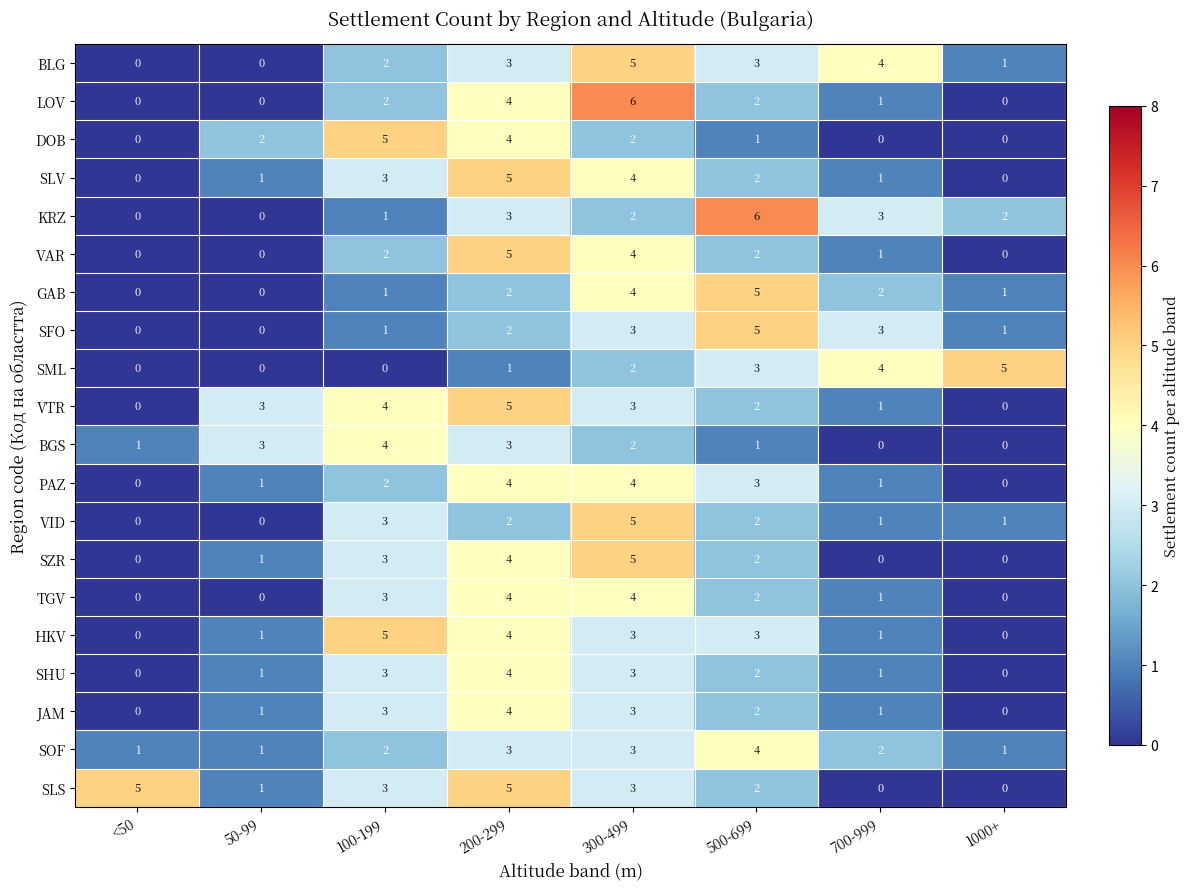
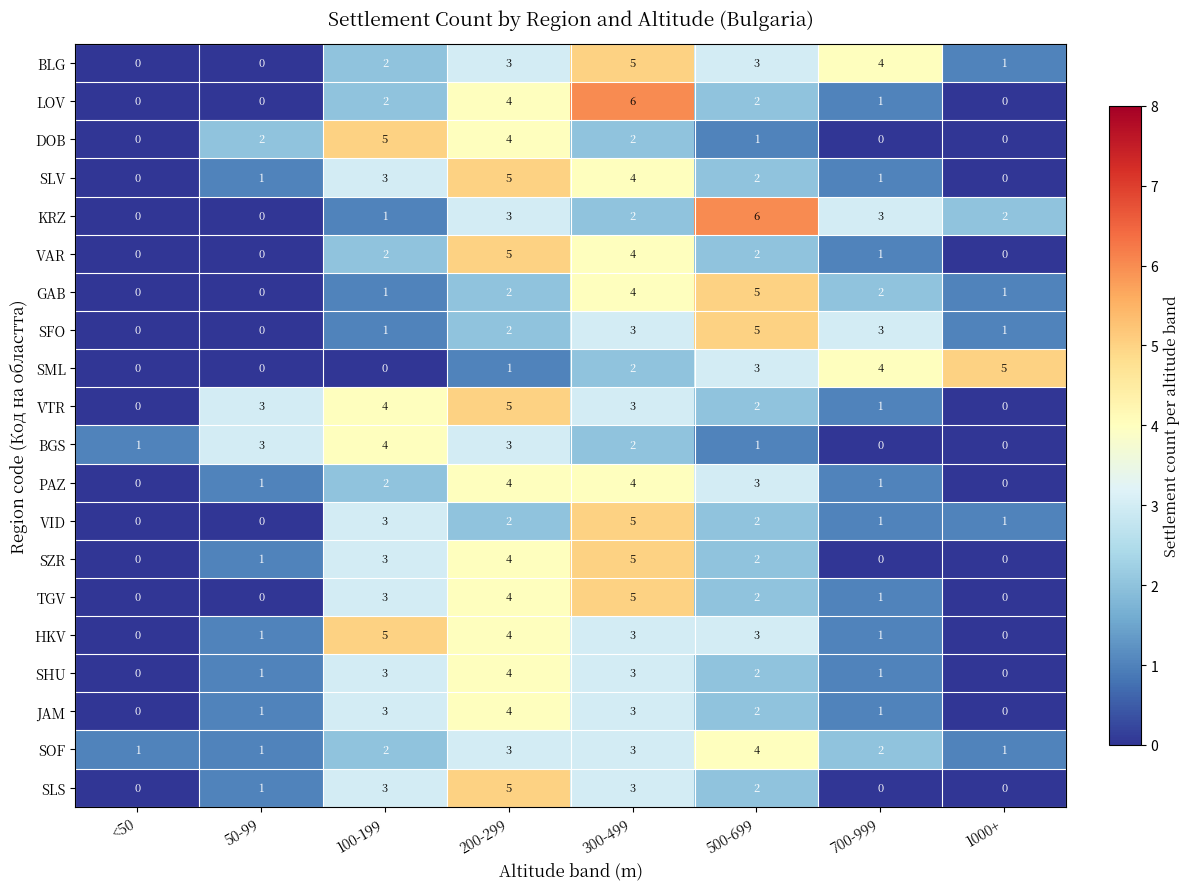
  {
    "BLG": {
      "<50": 0,
      "50-99": 0,
      "100-199": 2,
      "200-299": 3,
      "300-499": 5,
      "500-699": 3,
      "700-999": 4,
      "1000+": 1
    },
    "LOV": {
      "<50": 0,
      "50-99": 0,
      "100-199": 2,
      "200-299": 4,
      "300-499": 6,
      "500-699": 2,
      "700-999": 1,
      "1000+": 0
    },
    "DOB": {
      "<50": 0,
      "50-99": 2,
      "100-199": 5,
      "200-299": 4,
      "300-499": 2,
      "500-699": 1,
      "700-999": 0,
      "1000+": 0
    },
    "SLV": {
      "<50": 0,
      "50-99": 1,
      "100-199": 3,
      "200-299": 5,
      "300-499": 4,
      "500-699": 2,
      "700-999": 1,
      "1000+": 0
    },
    "KRZ": {
      "<50": 0,
      "50-99": 0,
      "100-199": 1,
      "200-299": 3,
      "300-499": 2,
      "500-699": 6,
      "700-999": 3,
      "1000+": 2
    },
    "VAR": {
      "<50": 0,
      "50-99": 0,
      "100-199": 2,
      "200-299": 5,
      "300-499": 4,
      "500-699": 2,
      "700-999": 1,
      "1000+": 0
    },
    "GAB": {
      "<50": 0,
      "50-99": 0,
      "100-199": 1,
      "200-299": 2,
      "300-499": 4,
      "500-699": 5,
      "700-999": 2,
      "1000+": 1
    },
    "SFO": {
      "<50": 0,
      "50-99": 0,
      "100-199": 1,
      "200-299": 2,
      "300-499": 3,
      "500-699": 5,
      "700-999": 3,
      "1000+": 1
    },
    "SML": {
      "<50": 0,
      "50-99": 0,
      "100-199": 0,
      "200-299": 1,
      "300-499": 2,
      "500-699": 3,
      "700-999": 4,
      "1000+": 5
    },
    "VTR": {
      "<50": 0,
      "50-99": 3,
      "100-199": 4,
      "200-299": 5,
      "300-499": 3,
      "500-699": 2,
      "700-999": 1,
      "1000+": 0
    },
    "BGS": {
      "<50": 1,
      "50-99": 3,
      "100-199": 4,
      "200-299": 3,
      "300-499": 2,
      "500-699": 1,
      "700-999": 0,
      "1000+": 0
    },
    "PAZ": {
      "<50": 0,
      "50-99": 1,
      "100-199": 2,
      "200-299": 4,
      "300-499": 4,
      "500-699": 3,
      "700-999": 1,
      "1000+": 0
    },
    "VID": {
      "<50": 0,
      "50-99": 0,
      "100-199": 3,
      "200-299": 2,
      "300-499": 5,
      "500-699": 2,
      "700-999": 1,
      "1000+": 1
    },
    "SZR": {
      "<50": 0,
      "50-99": 1,
      "100-199": 3,
      "200-299": 4,
      "300-499": 5,
      "500-699": 2,
      "700-999": 0,
      "1000+": 0
    },
    "TGV": {
      "<50": 0,
      "50-99": 0,
      "100-199": 3,
      "200-299": 4,
-     "300-499": 4,
+     "300-499": 5,
      "500-699": 2,
      "700-999": 1,
      "1000+": 0
    },
    "HKV": {
      "<50": 0,
      "50-99": 1,
      "100-199": 5,
      "200-299": 4,
      "300-499": 3,
      "500-699": 3,
      "700-999": 1,
      "1000+": 0
    },
    "SHU": {
      "<50": 0,
      "50-99": 1,
      "100-199": 3,
      "200-299": 4,
      "300-499": 3,
      "500-699": 2,
      "700-999": 1,
      "1000+": 0
    },
    "JAM": {
      "<50": 0,
      "50-99": 1,
      "100-199": 3,
      "200-299": 4,
      "300-499": 3,
      "500-699": 2,
      "700-999": 1,
      "1000+": 0
    },
    "SOF": {
      "<50": 1,
      "50-99": 1,
      "100-199": 2,
      "200-299": 3,
      "300-499": 3,
      "500-699": 4,
      "700-999": 2,
      "1000+": 1
    },
    "SLS": {
-     "<50": 5,
+     "<50": 0,
      "50-99": 1,
      "100-199": 3,
      "200-299": 5,
      "300-499": 3,
      "500-699": 2,
      "700-999": 0,
      "1000+": 0
    }
  }
